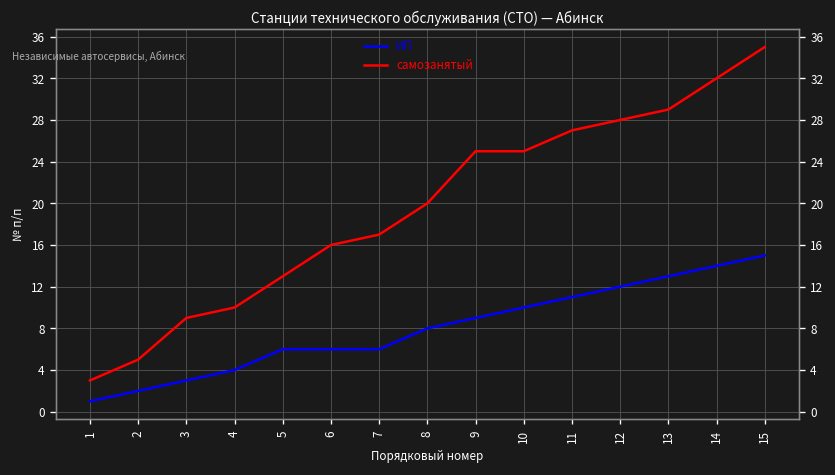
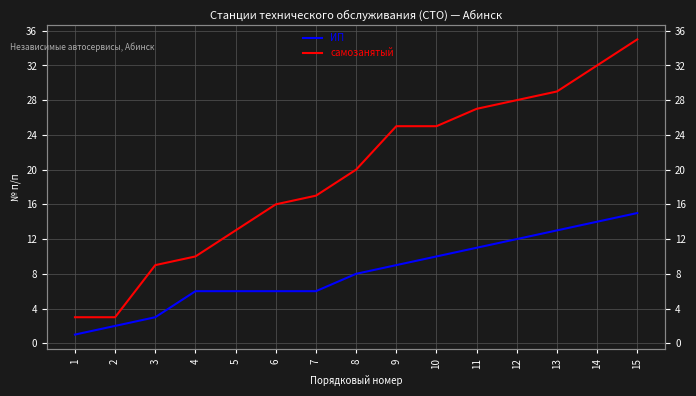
  {
    "ИП": {
      "1": 1,
      "2": 2,
      "3": 3,
-     "4": 4,
+     "4": 6,
      "5": 6,
      "6": 6,
      "7": 6,
      "8": 8,
      "9": 9,
      "10": 10,
      "11": 11,
      "12": 12,
      "13": 13,
      "14": 14,
      "15": 15
    },
    "самозанятый": {
      "1": 3,
-     "2": 5,
+     "2": 3,
      "3": 9,
      "4": 10,
      "5": 13,
      "6": 16,
      "7": 17,
      "8": 20,
      "9": 25,
      "10": 25,
      "11": 27,
      "12": 28,
      "13": 29,
      "14": 32,
      "15": 35
    }
  }
